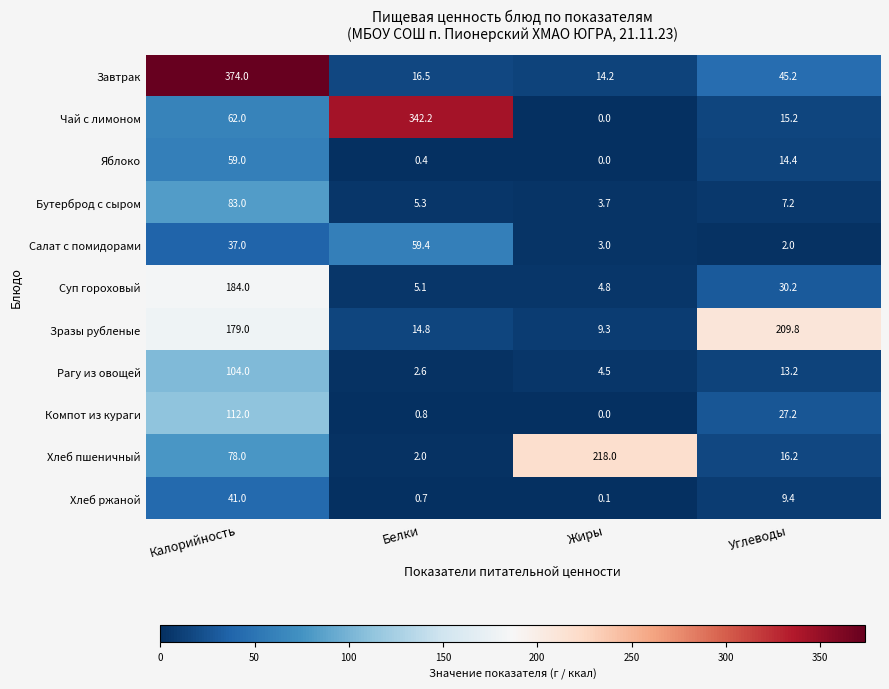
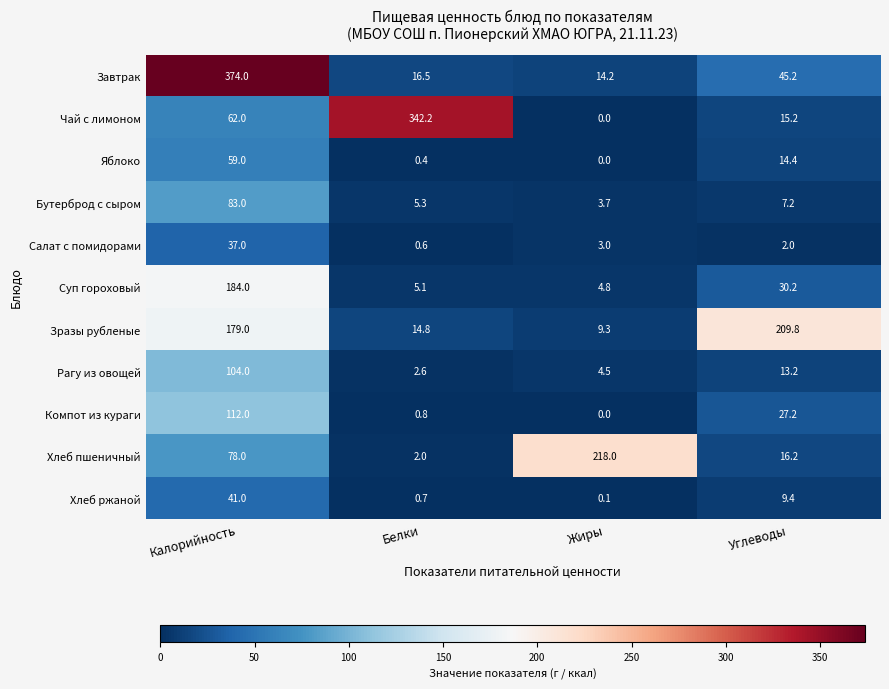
  {
    "Завтрак": {
      "Калорийность": 374.0,
      "Белки": 16.5,
      "Жиры": 14.2,
      "Углеводы": 45.2
    },
    "Чай с лимоном": {
      "Калорийность": 62.0,
      "Белки": 342.2,
      "Жиры": 0.0,
      "Углеводы": 15.2
    },
    "Яблоко": {
      "Калорийность": 59.0,
      "Белки": 0.4,
      "Жиры": 0.0,
      "Углеводы": 14.4
    },
    "Бутерброд с сыром": {
      "Калорийность": 83.0,
      "Белки": 5.3,
      "Жиры": 3.7,
      "Углеводы": 7.2
    },
    "Салат с помидорами": {
      "Калорийность": 37.0,
-     "Белки": 59.4,
+     "Белки": 0.6,
      "Жиры": 3.0,
      "Углеводы": 2.0
    },
    "Суп гороховый": {
      "Калорийность": 184.0,
      "Белки": 5.1,
      "Жиры": 4.8,
      "Углеводы": 30.2
    },
    "Зразы рубленые": {
      "Калорийность": 179.0,
      "Белки": 14.8,
      "Жиры": 9.3,
      "Углеводы": 209.8
    },
    "Рагу из овощей": {
      "Калорийность": 104.0,
      "Белки": 2.6,
      "Жиры": 4.5,
      "Углеводы": 13.2
    },
    "Компот из кураги": {
      "Калорийность": 112.0,
      "Белки": 0.8,
      "Жиры": 0.0,
      "Углеводы": 27.2
    },
    "Хлеб пшеничный": {
      "Калорийность": 78.0,
      "Белки": 2.0,
      "Жиры": 218.0,
      "Углеводы": 16.2
    },
    "Хлеб ржаной": {
      "Калорийность": 41.0,
      "Белки": 0.7,
      "Жиры": 0.1,
      "Углеводы": 9.4
    }
  }
